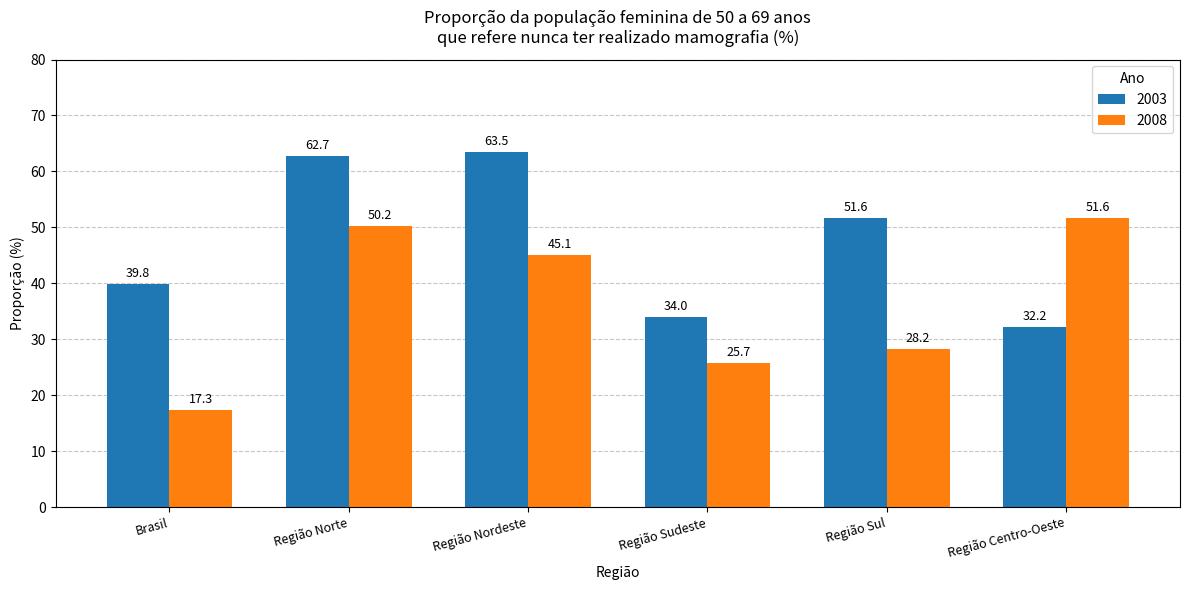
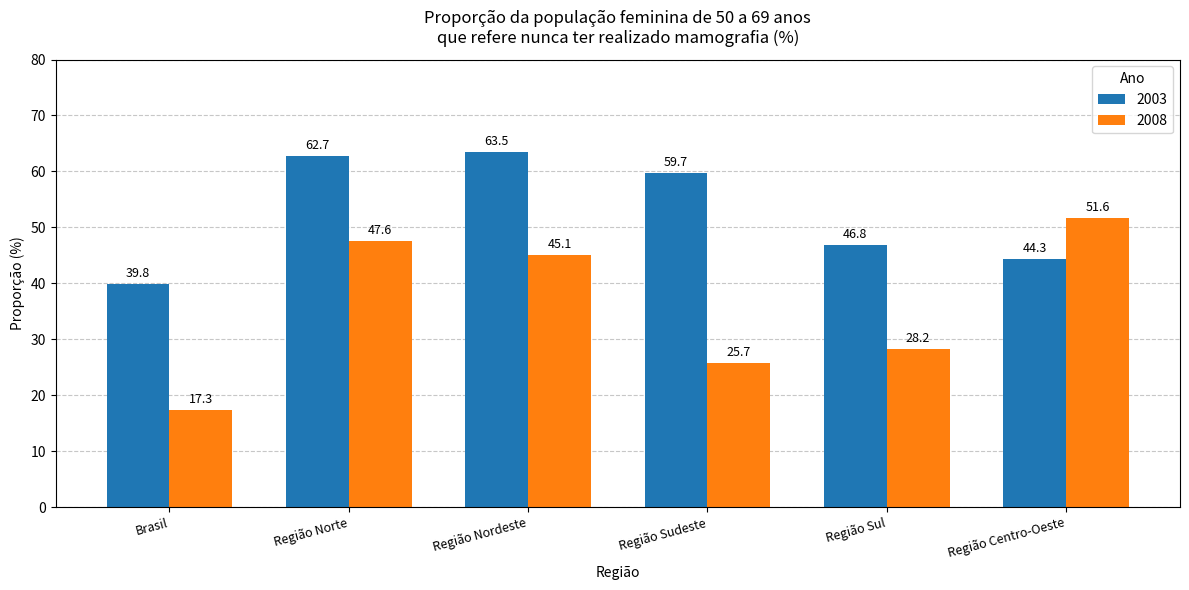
  {
    "2003": {
      "Brasil": 39.8,
      "Região Norte": 62.7,
      "Região Nordeste": 63.5,
-     "Região Sudeste": 34.0,
-     "Região Sul": 51.6,
-     "Região Centro-Oeste": 32.2
+     "Região Sudeste": 59.7,
+     "Região Sul": 46.8,
+     "Região Centro-Oeste": 44.3
    },
    "2008": {
      "Brasil": 17.3,
-     "Região Norte": 50.2,
+     "Região Norte": 47.6,
      "Região Nordeste": 45.1,
      "Região Sudeste": 25.7,
      "Região Sul": 28.2,
      "Região Centro-Oeste": 51.6
    }
  }
